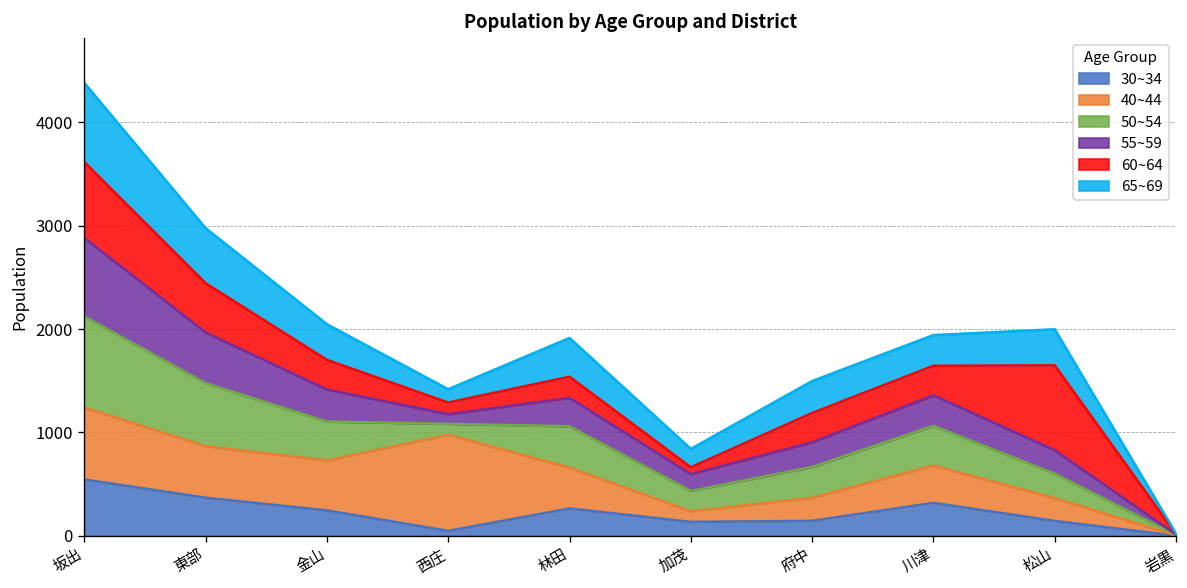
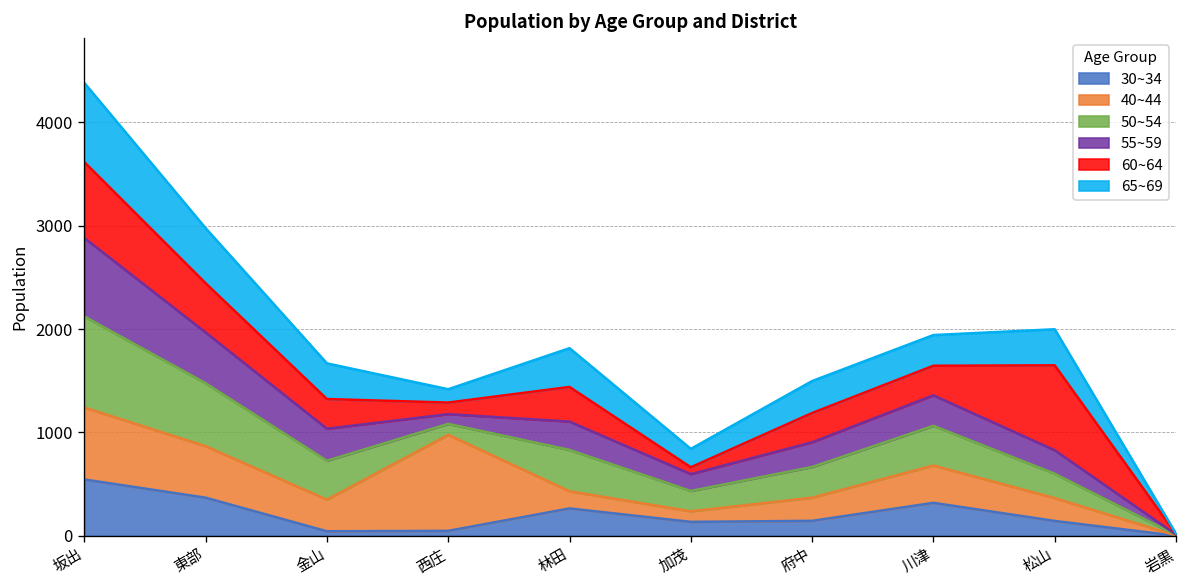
  {
    "30~34": {
      "坂出": 500,
      "東部": 400,
-     "金山": 200,
+     "金山": 0,
      "西庄": 0,
      "林田": 300,
      "加茂": 100,
      "府中": 100,
      "川津": 300,
      "松山": 100
    },
    "40~44": {
      "坂出": 700,
      "東部": 500,
-     "金山": 500,
+     "金山": 300,
      "西庄": 900,
-     "林田": 400,
+     "林田": 200,
      "加茂": 100,
      "府中": 200,
      "川津": 400,
      "松山": 200
    },
    "50~54": {
      "坂出": 900,
      "東部": 600,
      "金山": 400,
      "西庄": 100,
      "林田": 400,
      "加茂": 200,
      "府中": 300,
      "川津": 400,
      "松山": 200
    },
    "55~59": {
      "坂出": 800,
      "東部": 500,
      "金山": 300,
      "西庄": 100,
      "林田": 300,
      "加茂": 200,
      "府中": 200,
      "川津": 300,
      "松山": 200
    },
    "60~64": {
      "坂出": 700,
      "東部": 500,
      "金山": 300,
      "西庄": 100,
-     "林田": 200,
+     "林田": 300,
      "加茂": 100,
      "府中": 300,
      "川津": 300,
      "松山": 800
    },
    "65~69": {
      "坂出": 800,
      "東部": 500,
      "金山": 300,
      "西庄": 100,
      "林田": 400,
      "加茂": 200,
      "府中": 300,
      "川津": 300,
      "松山": 300
    }
  }
